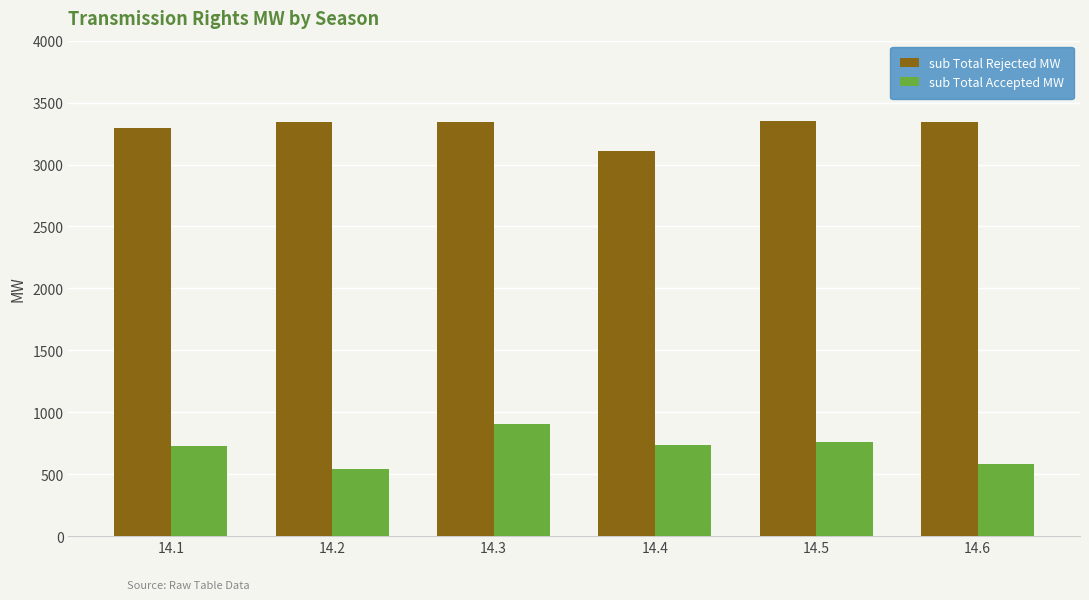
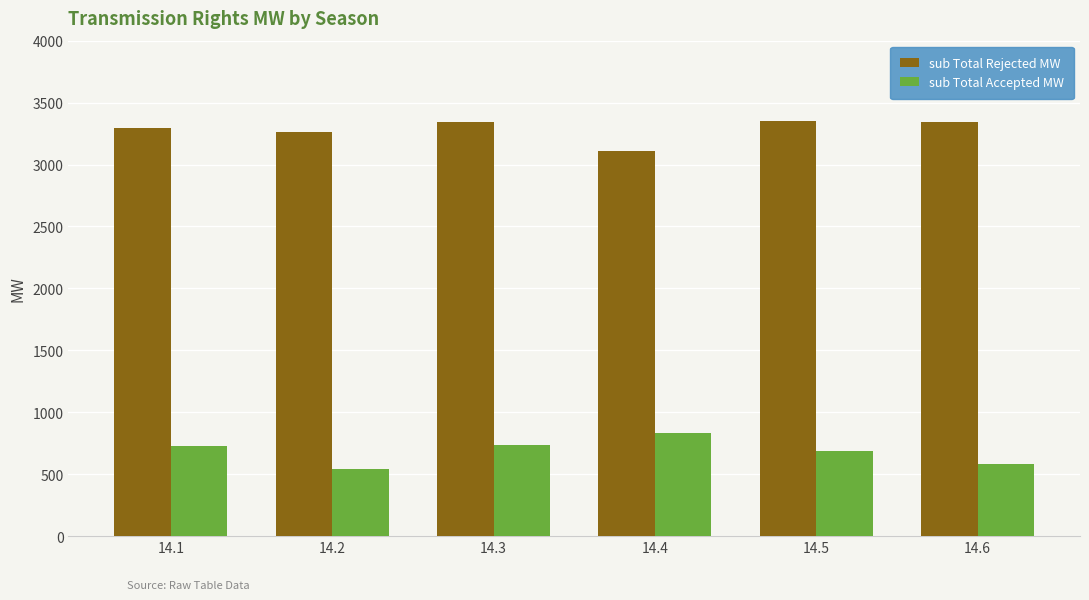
  {
    "sub Total Rejected MW": {
      "14.1": 3290,
-     "14.2": 3340,
+     "14.2": 3270,
      "14.3": 3340,
      "14.4": 3110,
      "14.5": 3350,
      "14.6": 3350
    },
    "sub Total Accepted MW": {
      "14.1": 730,
      "14.2": 550,
-     "14.3": 900,
-     "14.4": 730,
-     "14.5": 760,
+     "14.3": 730,
+     "14.4": 830,
+     "14.5": 690,
      "14.6": 580
    }
  }
